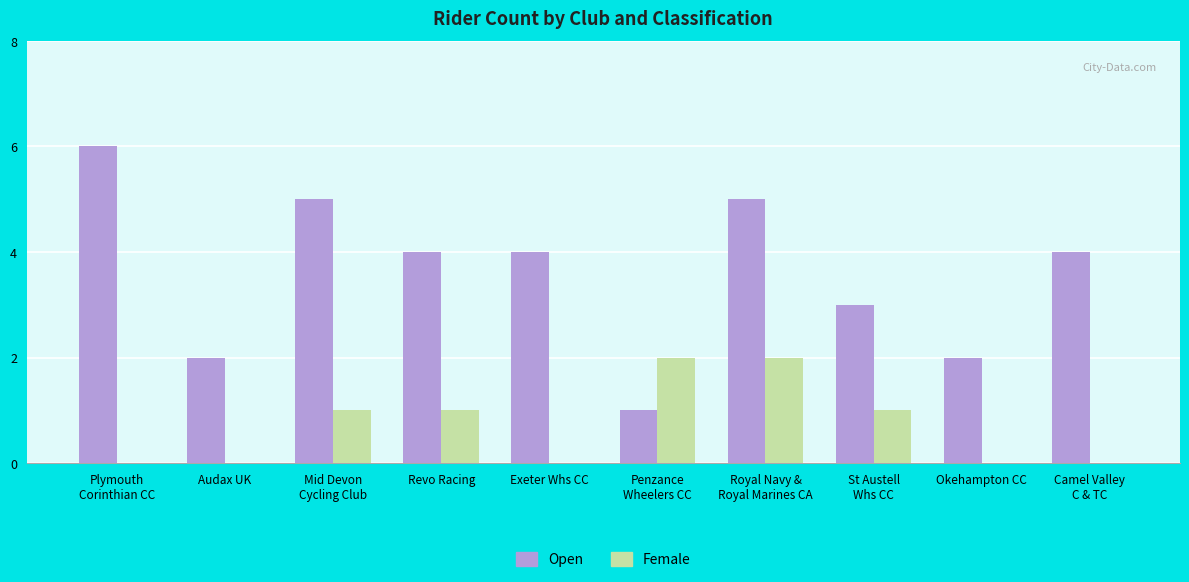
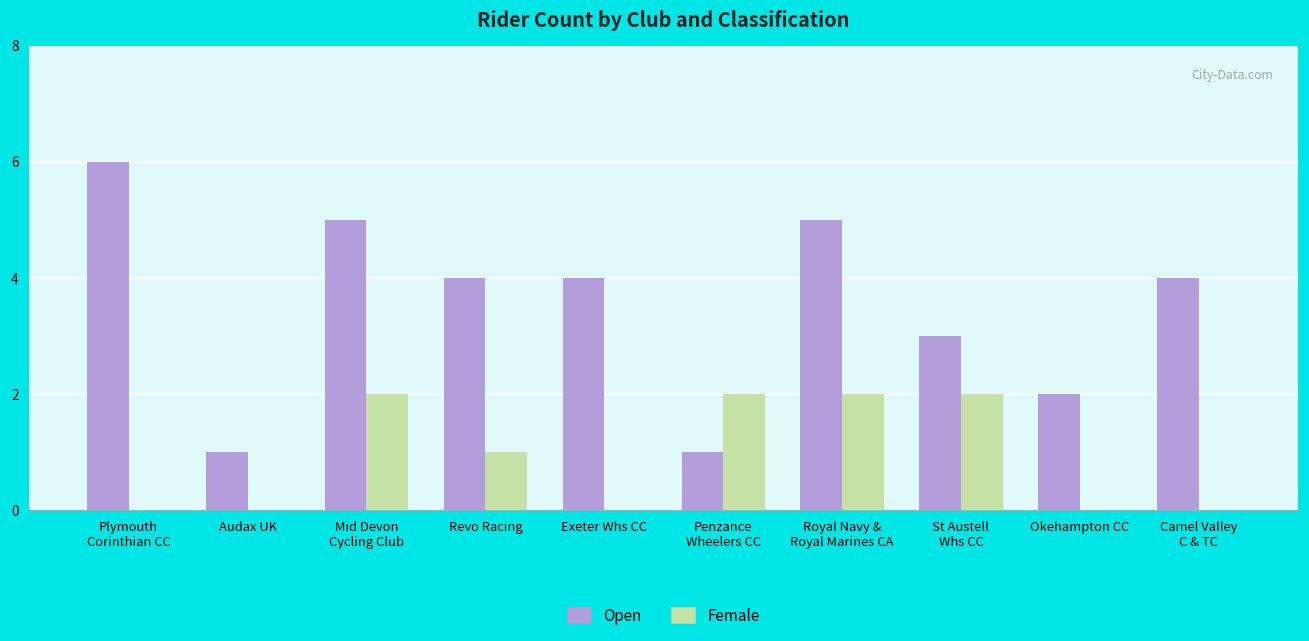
  {
    "Open": {
      "Plymouth Corinthian CC": 6,
-     "Audax UK": 2,
+     "Audax UK": 1,
      "Mid Devon Cycling Club": 5,
      "Revo Racing": 4,
      "Exeter Whs CC": 4,
      "Penzance Wheelers CC": 1,
      "Royal Navy & Royal Marines CA": 5,
      "St Austell Whs CC": 3,
      "Okehampton CC": 2,
      "Camel Valley C & TC": 4
    },
    "Female": {
      "Plymouth Corinthian CC": 0,
      "Audax UK": 0,
-     "Mid Devon Cycling Club": 1,
+     "Mid Devon Cycling Club": 2,
      "Revo Racing": 1,
      "Exeter Whs CC": 0,
      "Penzance Wheelers CC": 2,
      "Royal Navy & Royal Marines CA": 2,
-     "St Austell Whs CC": 1,
+     "St Austell Whs CC": 2,
      "Okehampton CC": 0,
      "Camel Valley C & TC": 0
    }
  }
